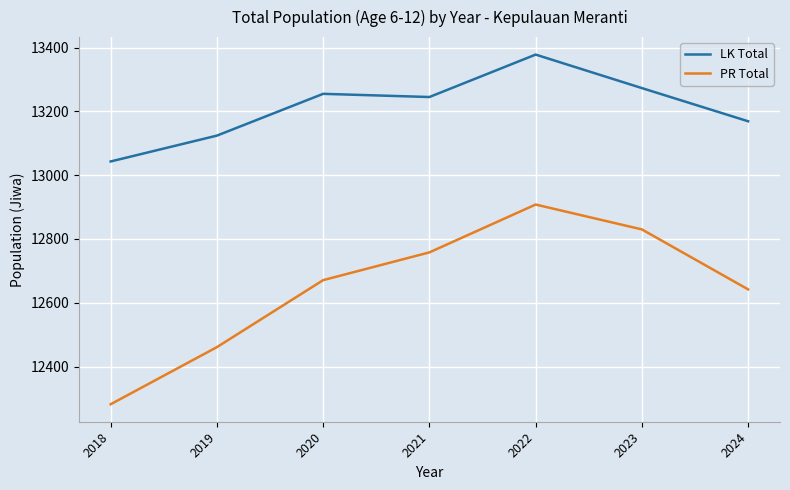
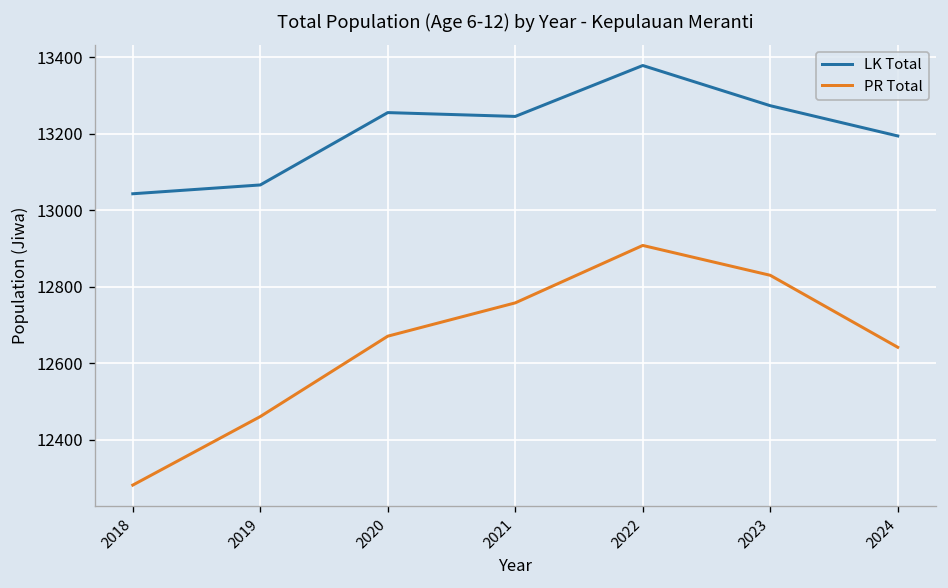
  {
    "LK Total": {
      "2018": 13040,
-     "2019": 13120,
+     "2019": 13070,
      "2020": 13260,
      "2021": 13250,
      "2022": 13380,
      "2023": 13270,
-     "2024": 13170
+     "2024": 13190
    },
    "PR Total": {
      "2018": 12280,
      "2019": 12460,
      "2020": 12670,
      "2021": 12760,
      "2022": 12910,
      "2023": 12830,
      "2024": 12640
    }
  }
